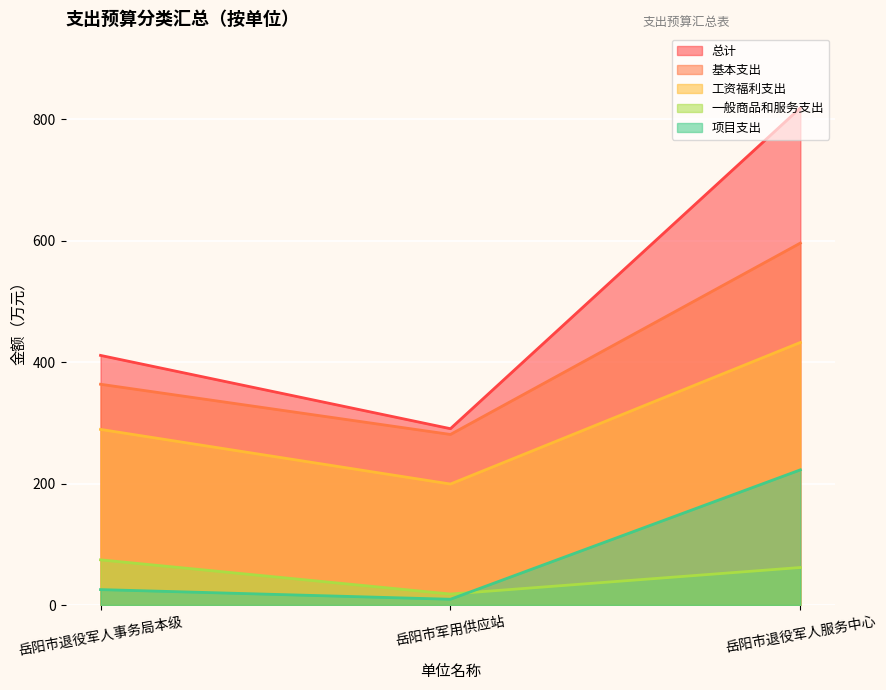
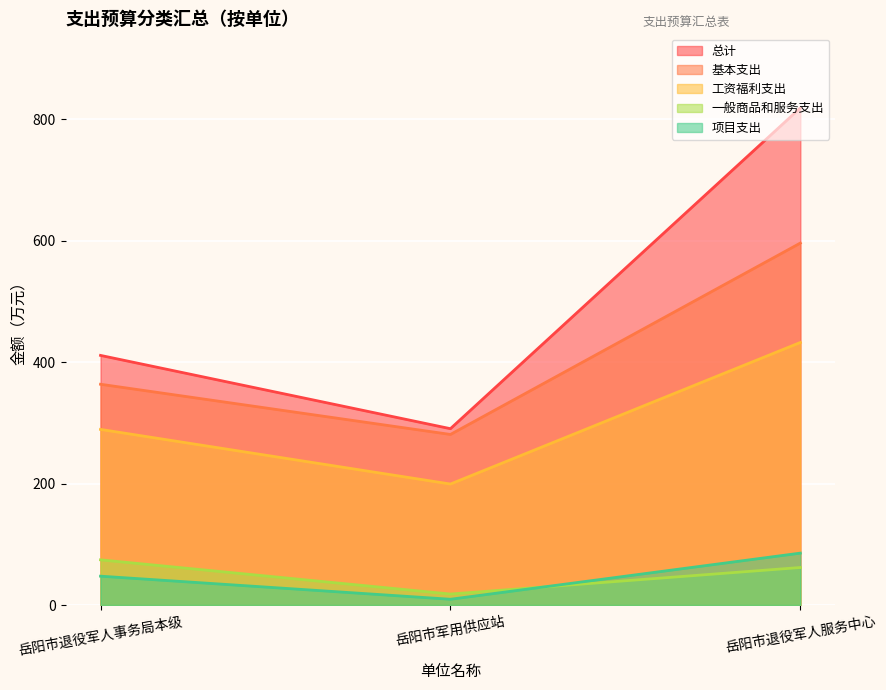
  {
    "一般商品和服务支出": {
      "岳阳市退役军人事务局本级": 70,
      "岳阳市军用供应站": 20,
      "岳阳市退役军人服务中心": 60
    },
    "项目支出": {
-     "岳阳市退役军人事务局本级": 30,
+     "岳阳市退役军人事务局本级": 50,
      "岳阳市军用供应站": 10,
-     "岳阳市退役军人服务中心": 220
+     "岳阳市退役军人服务中心": 90
    }
  }
